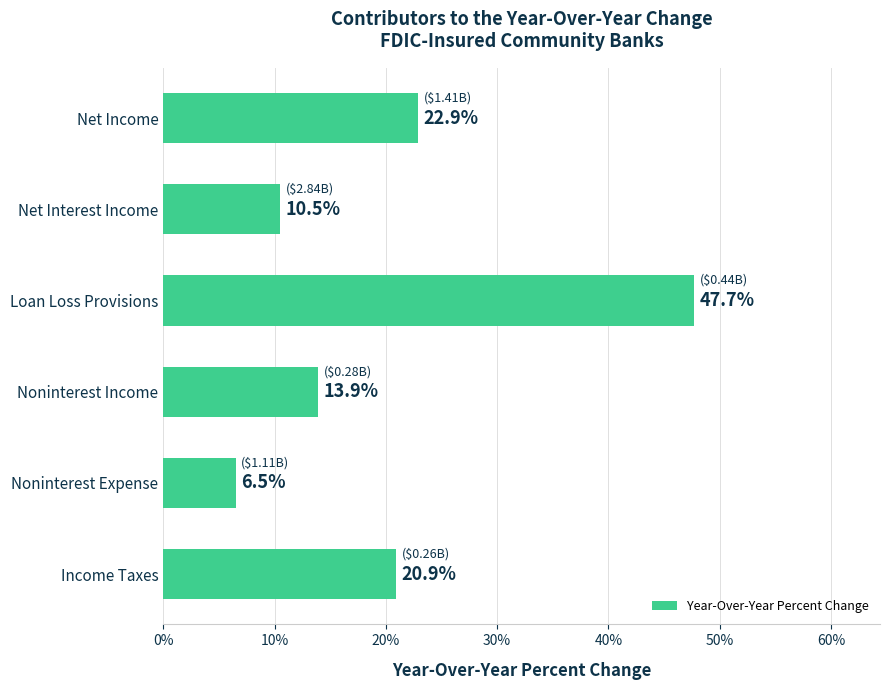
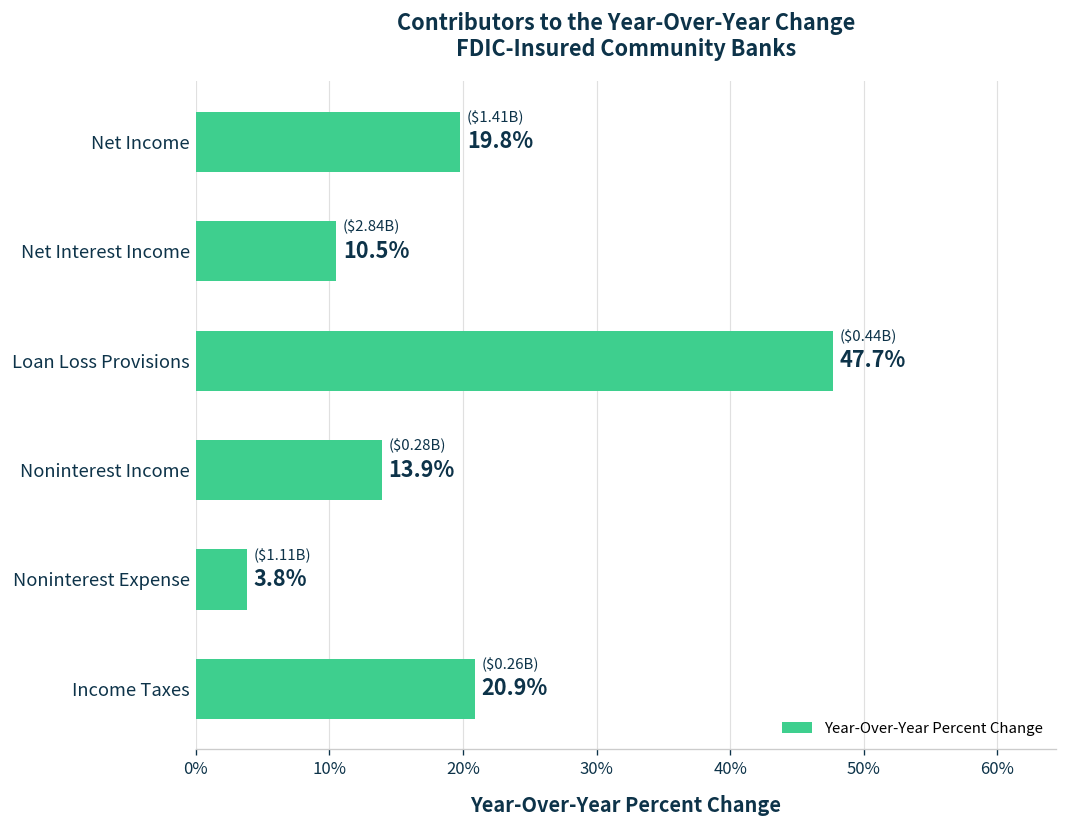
  {
-   "Net Income": "22.9%",
+   "Net Income": "19.8%",
    "Net Interest Income": "10.5%",
    "Loan Loss Provisions": "47.7%",
    "Noninterest Income": "13.9%",
-   "Noninterest Expense": "6.5%",
+   "Noninterest Expense": "3.8%",
    "Income Taxes": "20.9%"
  }
